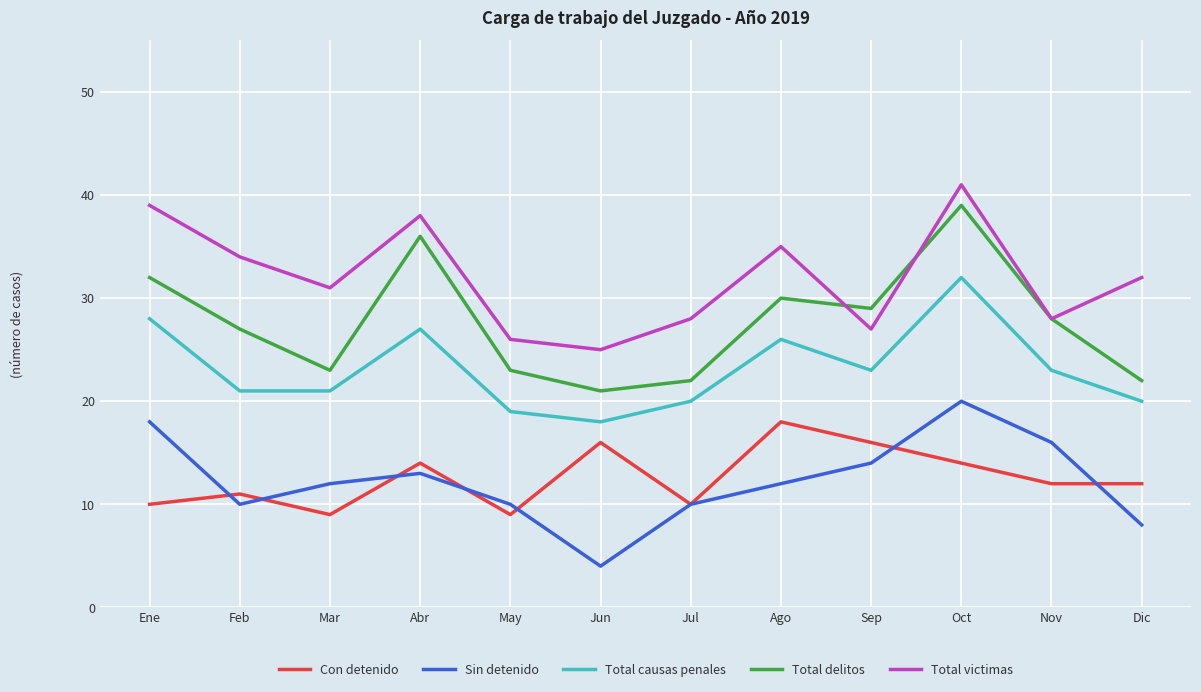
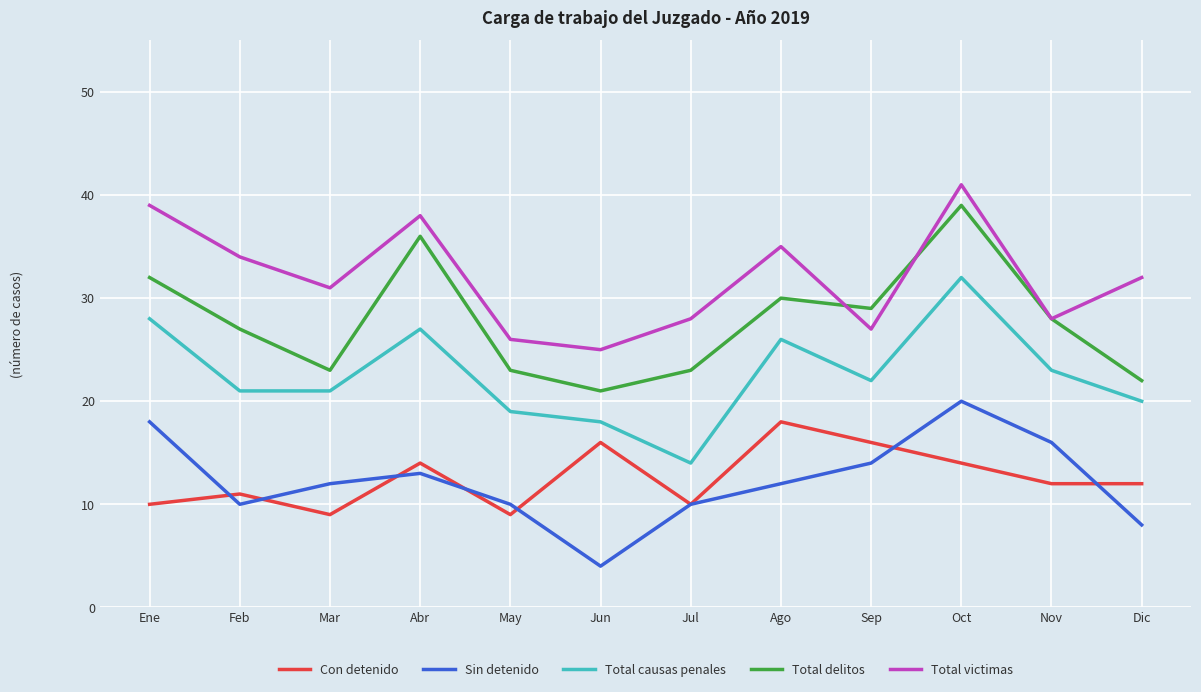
  {
    "Con detenido": {
      "Ene": 10,
      "Feb": 11,
      "Mar": 9,
      "Abr": 14,
      "May": 9,
      "Jun": 16,
      "Ago": 18,
      "Sep": 16,
      "Oct": 14,
      "Nov": 12,
      "Dic": 12
    },
    "Sin detenido": {
      "Ene": 18,
      "Feb": 10,
      "Mar": 12,
      "Abr": 13,
      "May": 10,
      "Jun": 4,
      "Ago": 12,
      "Sep": 14,
      "Oct": 20,
      "Nov": 16,
      "Dic": 8
    },
    "Total causas penales": {
      "Ene": 28,
      "Feb": 21,
      "Mar": 21,
      "Abr": 27,
      "May": 19,
      "Jun": 18,
-     "Jul": 20,
+     "Jul": 14,
      "Ago": 26,
-     "Sep": 23,
+     "Sep": 22,
      "Oct": 32,
      "Nov": 23,
      "Dic": 20
    },
    "Total delitos": {
      "Ene": 32,
      "Feb": 27,
      "Mar": 23,
      "Abr": 36,
      "May": 23,
      "Jun": 21,
-     "Jul": 22,
+     "Jul": 23,
      "Ago": 30,
      "Sep": 29,
      "Oct": 39,
      "Dic": 22
    },
    "Total victimas": {
      "Ene": 39,
      "Feb": 34,
      "Mar": 31,
      "Abr": 38,
      "May": 26,
      "Jun": 25,
      "Jul": 28,
      "Ago": 35,
      "Sep": 27,
      "Oct": 41,
      "Dic": 32
    }
  }
